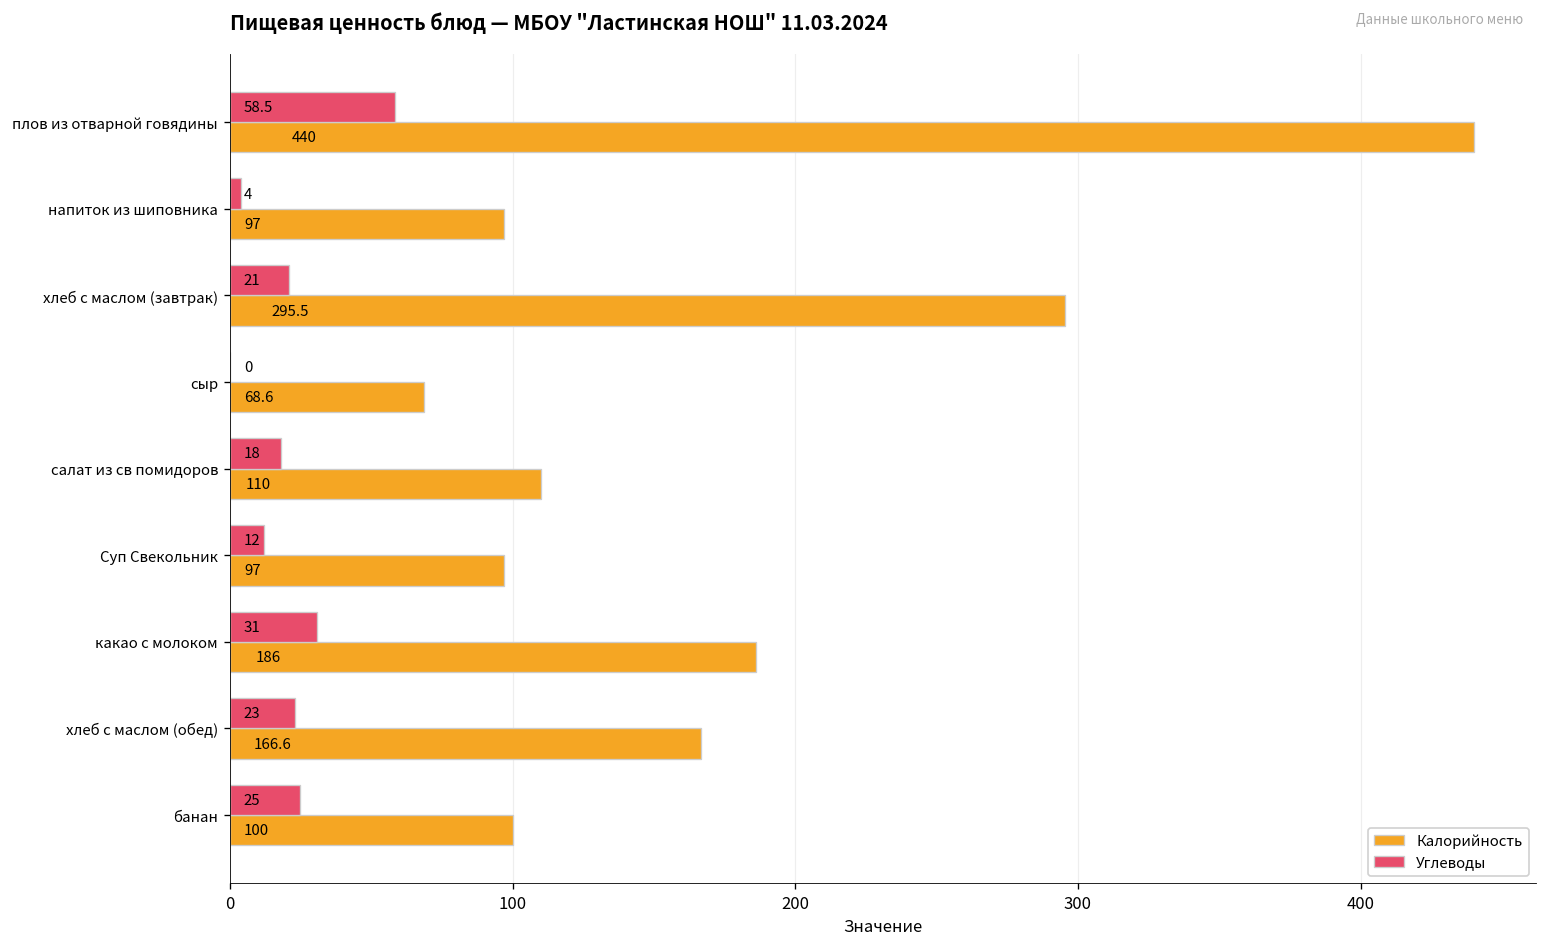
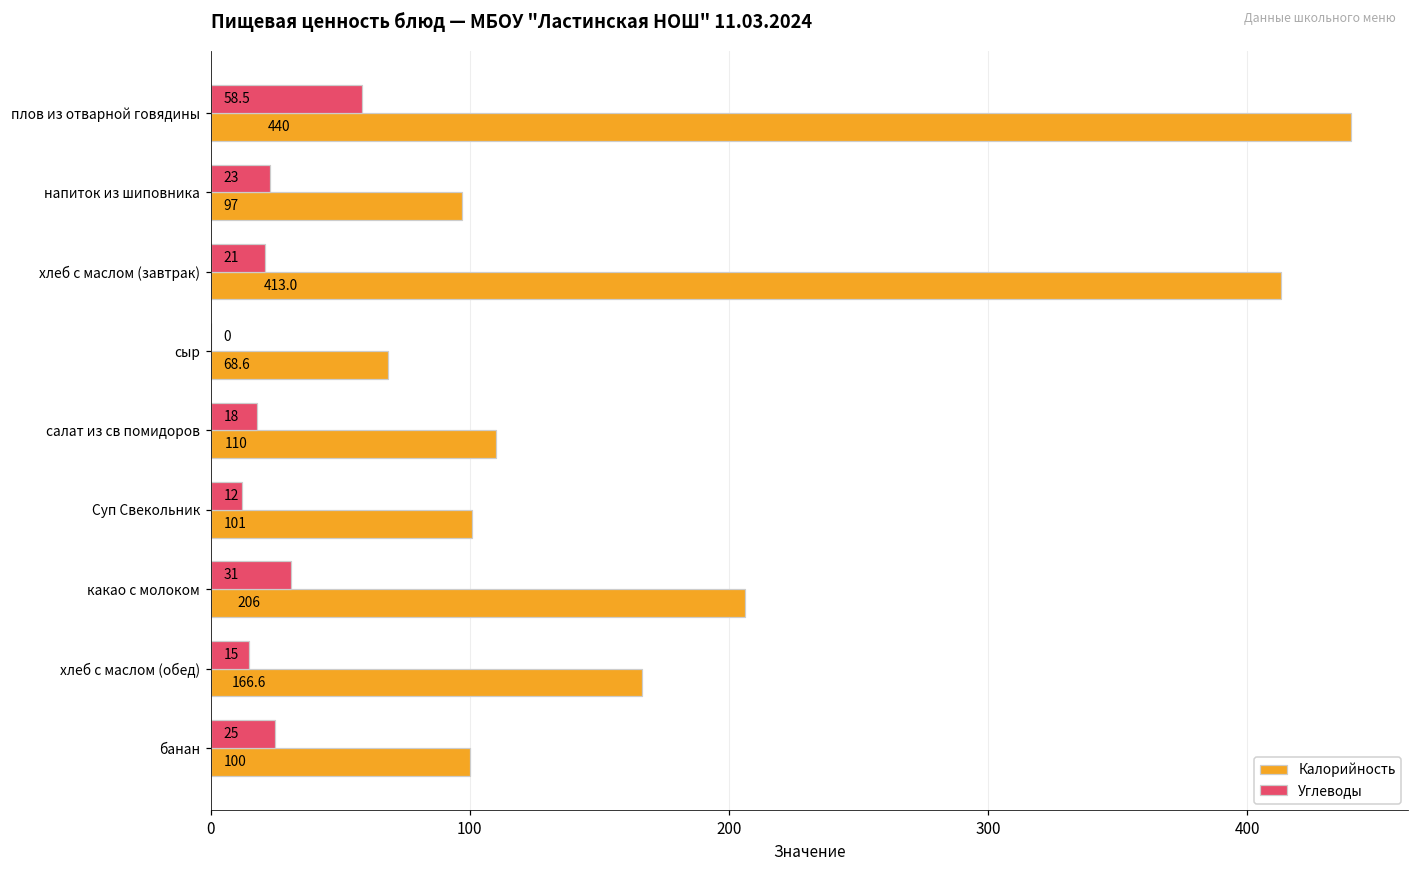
  {
    "Калорийность": {
      "плов из отварной говядины": 440,
      "напиток из шиповника": 97,
-     "хлеб с маслом (завтрак)": 295.5,
+     "хлеб с маслом (завтрак)": 413.0,
      "сыр": 68.6,
      "салат из св помидоров": 110,
-     "Суп Свекольник": 97,
-     "какао с молоком": 186,
+     "Суп Свекольник": 101,
+     "какао с молоком": 206,
      "хлеб с маслом (обед)": 166.6,
      "банан": 100
    },
    "Углеводы": {
      "плов из отварной говядины": 58.5,
-     "напиток из шиповника": 4,
+     "напиток из шиповника": 23,
      "хлеб с маслом (завтрак)": 21,
      "сыр": 0,
      "салат из св помидоров": 18,
      "Суп Свекольник": 12,
      "какао с молоком": 31,
-     "хлеб с маслом (обед)": 23,
+     "хлеб с маслом (обед)": 15,
      "банан": 25
    }
  }
